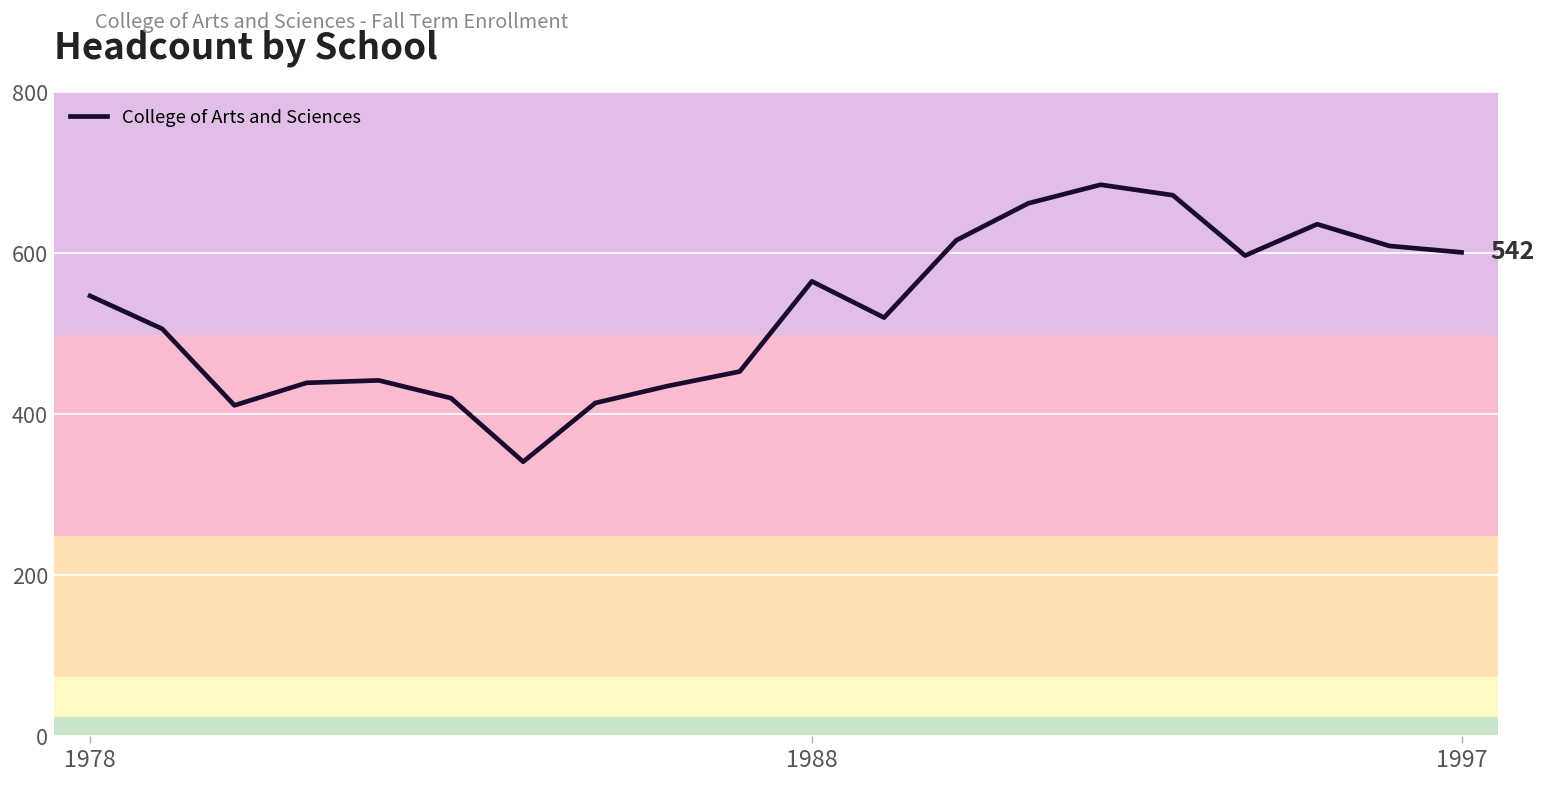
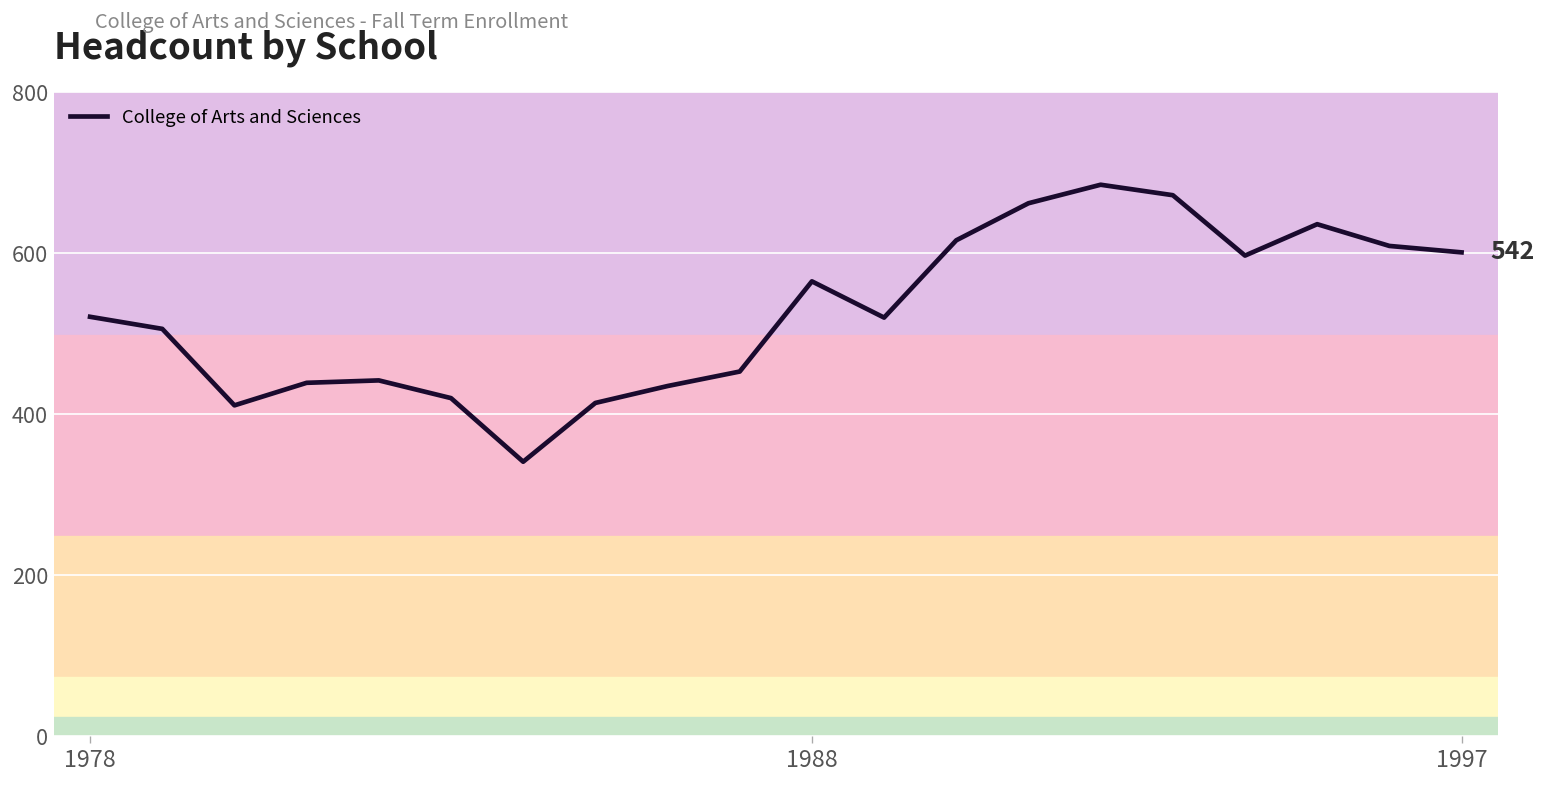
  {
-   "1978": 550,
+   "1978": 520,
    "1988": 570
  }
